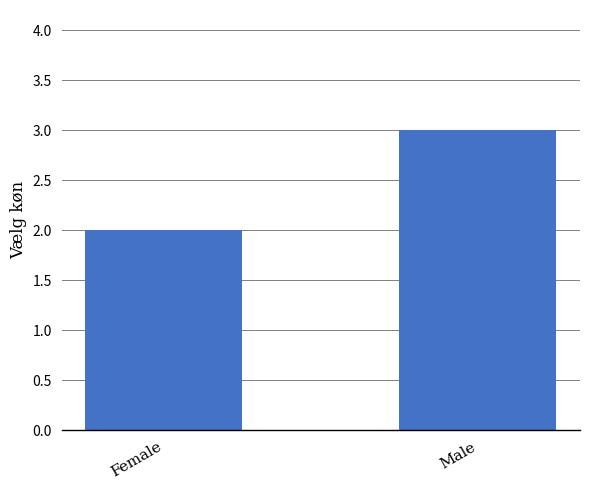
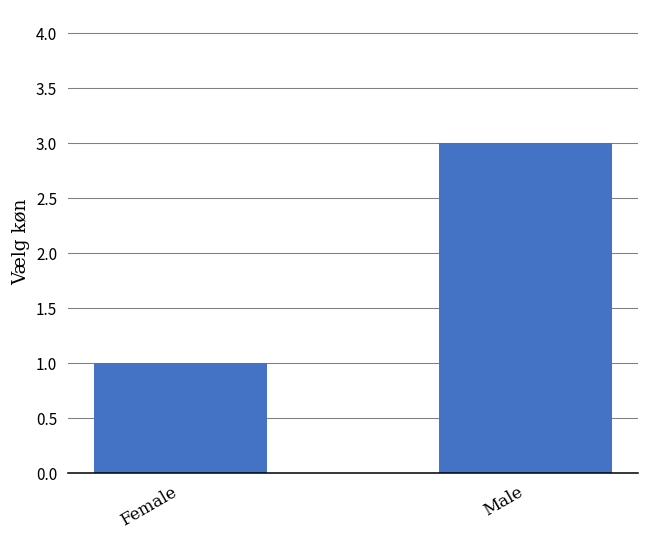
  {
-   "Female": 2,
+   "Female": 1,
    "Male": 3
  }
